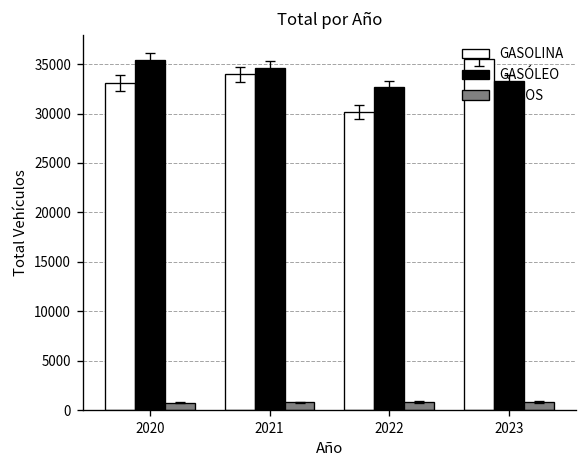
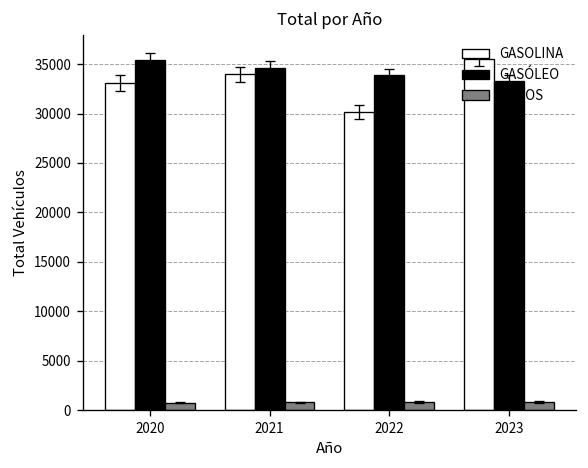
  {
    "GASOLINA": {
      "2020": 33000,
      "2021": 34000,
      "2022": 30000,
      "2023": 35000
    },
    "GASÓLEO": {
      "2020": 35000,
      "2021": 35000,
-     "2022": 33000,
+     "2022": 34000,
      "2023": 33000
    }
  }
